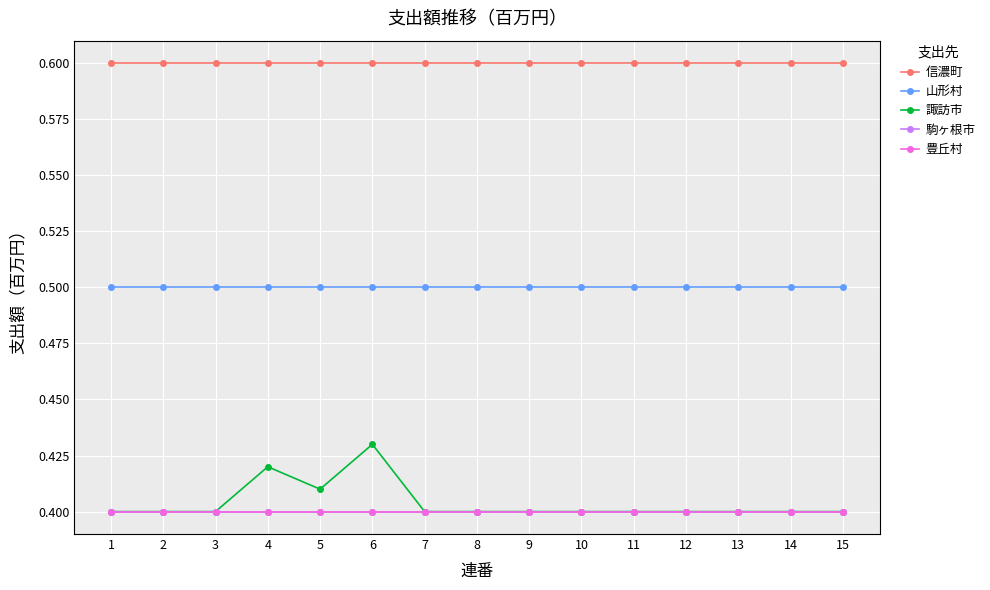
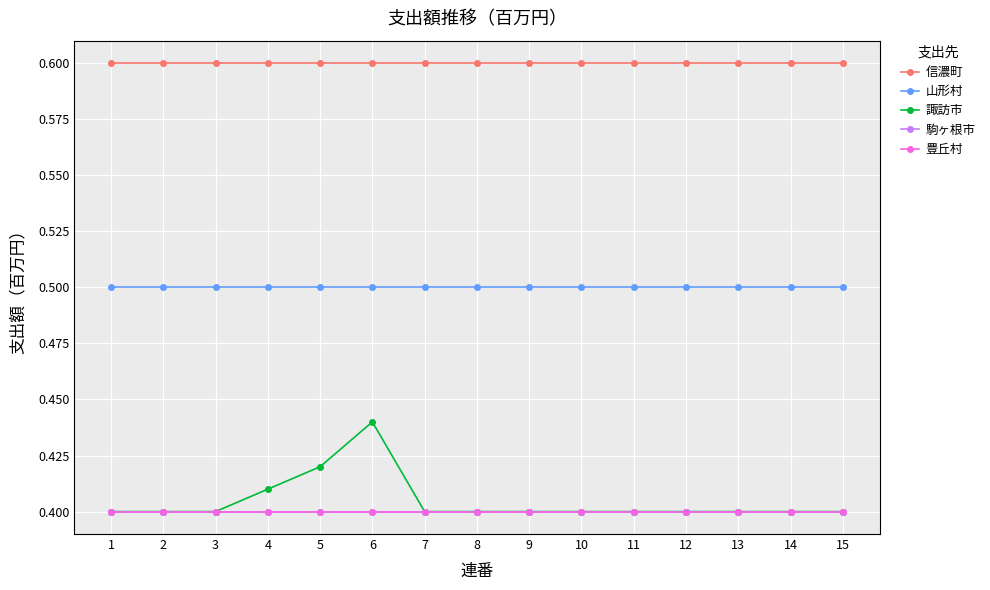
  {
    "信濃町": {
      "1": 0.60,
      "2": 0.60,
      "3": 0.60,
      "4": 0.60,
      "5": 0.60,
      "6": 0.60,
      "7": 0.60,
      "8": 0.60,
      "9": 0.60,
      "10": 0.60,
      "11": 0.60,
      "12": 0.60,
      "13": 0.60,
      "14": 0.60,
      "15": 0.60
    },
    "山形村": {
      "1": 0.50,
      "2": 0.50,
      "3": 0.50,
      "4": 0.50,
      "5": 0.50,
      "6": 0.50,
      "7": 0.50,
      "8": 0.50,
      "9": 0.50,
      "10": 0.50,
      "11": 0.50,
      "12": 0.50,
      "13": 0.50,
      "14": 0.50,
      "15": 0.50
    },
    "諏訪市": {
-     "4": 0.42,
-     "5": 0.41,
-     "6": 0.43
+     "4": 0.41,
+     "5": 0.42,
+     "6": 0.44
    },
    "豊丘村": {
      "4": 0.40,
      "5": 0.40,
      "6": 0.40
    }
  }
